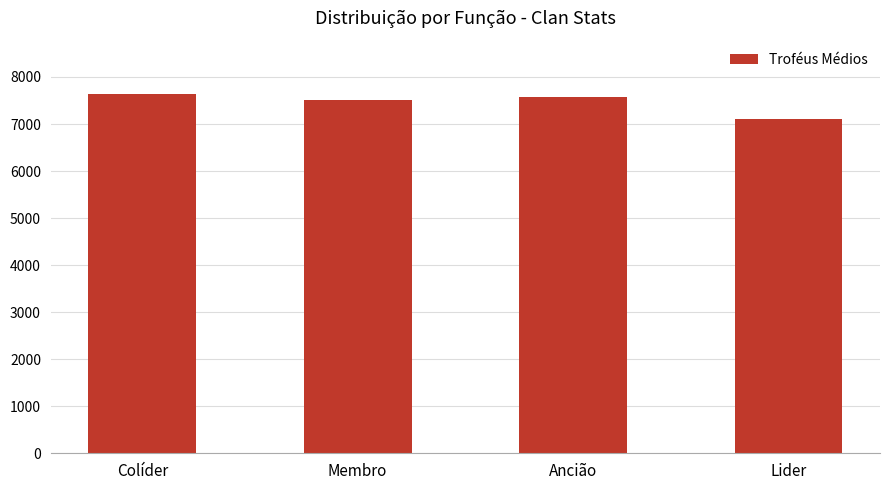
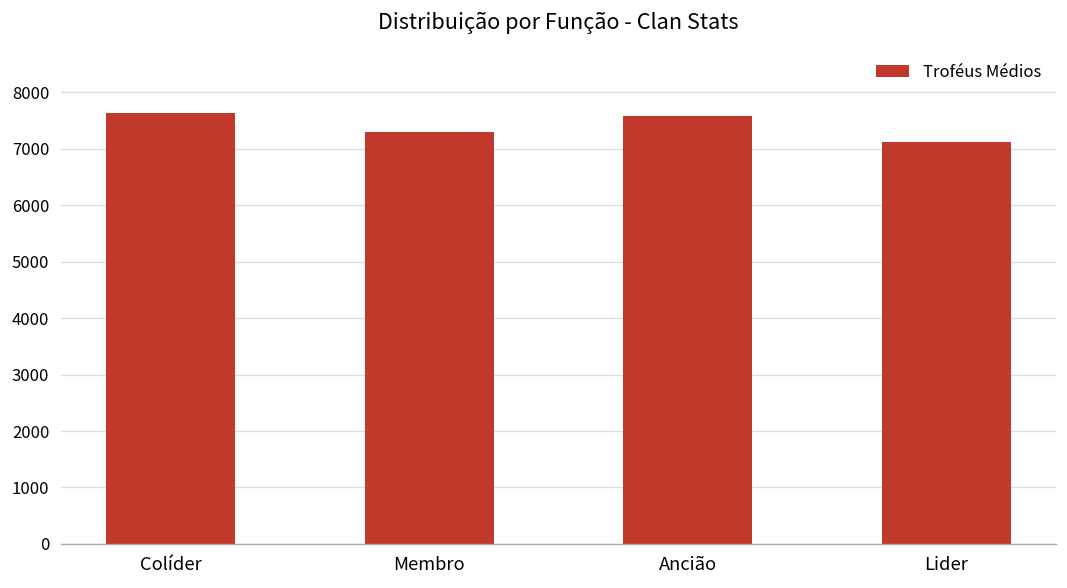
  {
    "Colíder": 7600,
-   "Membro": 7500,
+   "Membro": 7300,
    "Ancião": 7600,
    "Lider": 7100
  }
